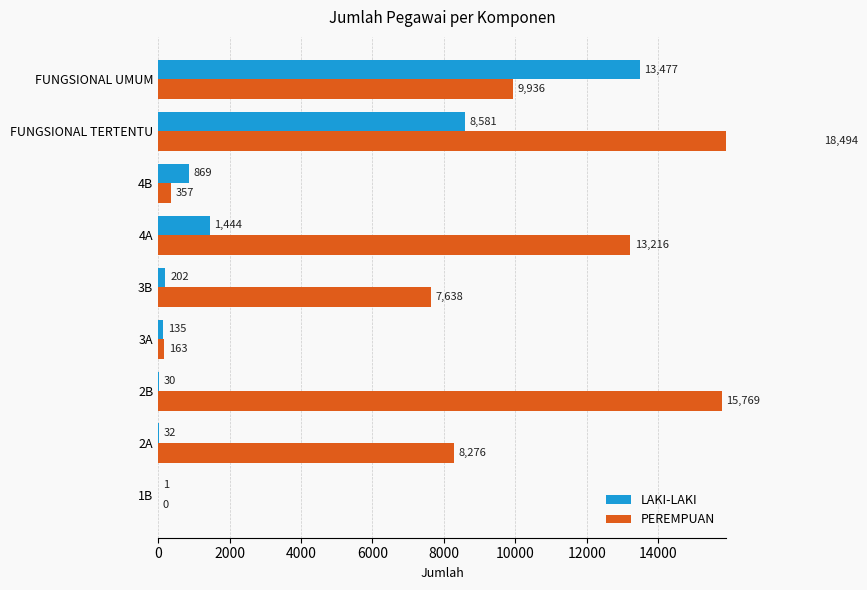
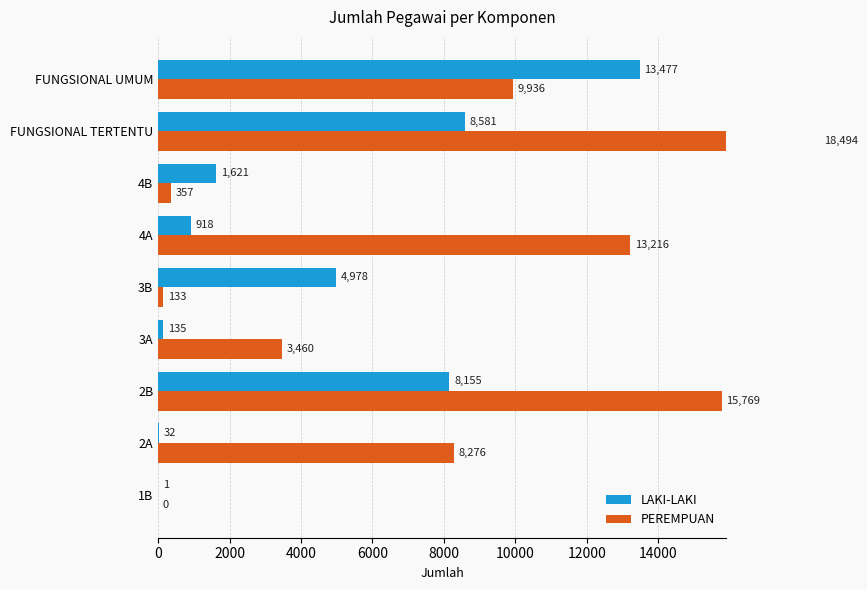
  {
    "LAKI-LAKI": {
      "FUNGSIONAL UMUM": "13,477",
      "FUNGSIONAL TERTENTU": "8,581",
-     "4B": "869",
-     "4A": "1,444",
-     "3B": "202",
+     "4B": "1,621",
+     "4A": "918",
+     "3B": "4,978",
      "3A": "135",
-     "2B": "30",
+     "2B": "8,155",
      "2A": "32",
      "1B": "1"
    },
    "PEREMPUAN": {
      "FUNGSIONAL UMUM": "9,936",
      "4B": "357",
      "4A": "13,216",
-     "3B": "7,638",
-     "3A": "163",
+     "3B": "133",
+     "3A": "3,460",
      "2B": "15,769",
      "2A": "8,276",
      "1B": "0"
    }
  }
